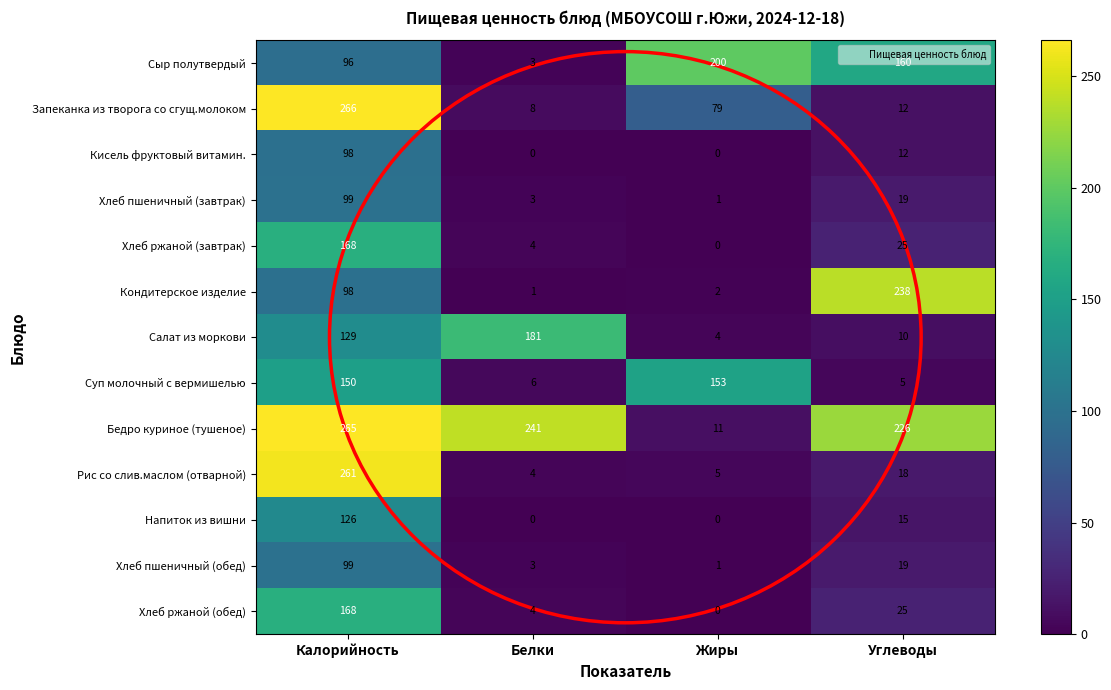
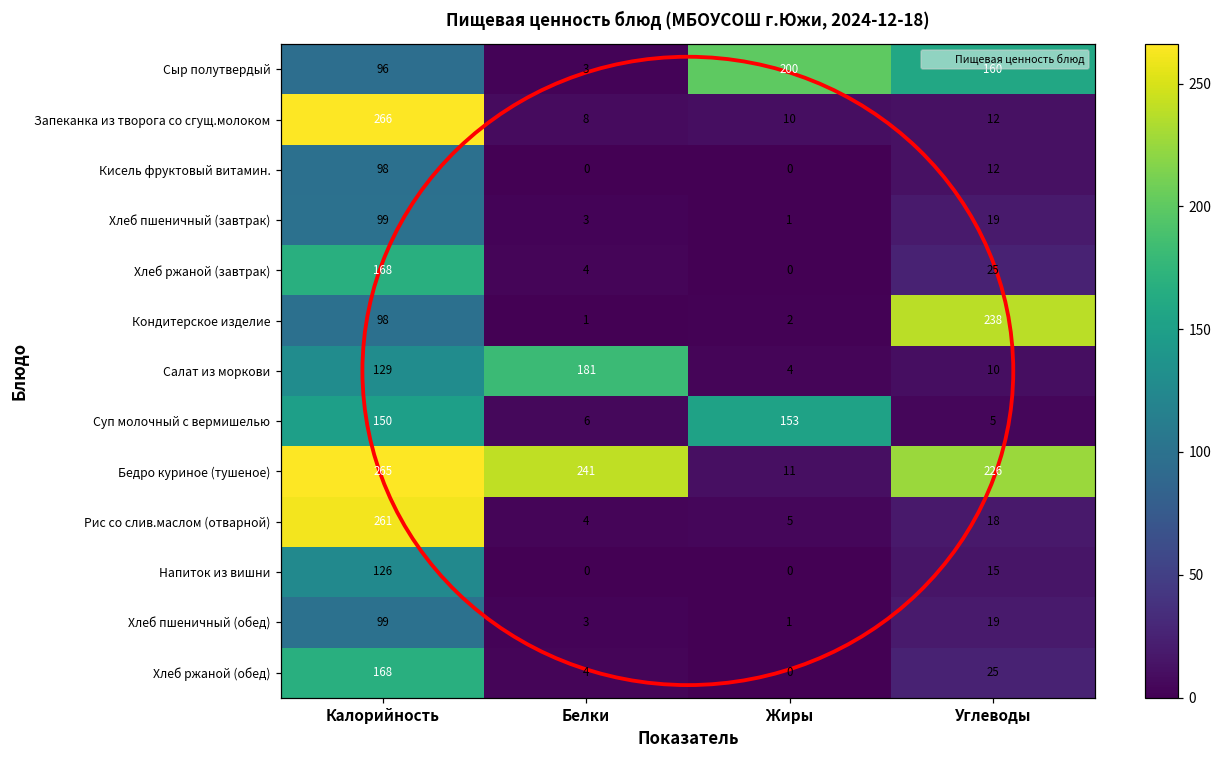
  {
    "Сыр полутвердый": {
      "Калорийность": 96,
      "Белки": 3,
      "Жиры": 200
    },
    "Запеканка из творога со сгущ.молоком": {
      "Калорийность": 266,
      "Белки": 8,
-     "Жиры": 79,
+     "Жиры": 10,
      "Углеводы": 12
    },
    "Кисель фруктовый витамин.": {
      "Калорийность": 98,
      "Белки": 0,
      "Жиры": 0,
      "Углеводы": 12
    },
    "Хлеб пшеничный (завтрак)": {
      "Калорийность": 99,
      "Белки": 3,
      "Жиры": 1,
      "Углеводы": 19
    },
    "Хлеб ржаной (завтрак)": {
      "Калорийность": 168,
      "Белки": 4,
      "Жиры": 0,
      "Углеводы": 25
    },
    "Кондитерское изделие": {
      "Калорийность": 98,
      "Белки": 1,
      "Жиры": 2,
      "Углеводы": 238
    },
    "Салат из моркови": {
      "Калорийность": 129,
      "Белки": 181,
      "Жиры": 4,
      "Углеводы": 10
    },
    "Суп молочный с вермишелью": {
      "Калорийность": 150,
      "Белки": 6,
      "Жиры": 153,
      "Углеводы": 5
    },
    "Бедро куриное (тушеное)": {
      "Калорийность": 265,
      "Белки": 241,
      "Жиры": 11,
      "Углеводы": 226
    },
    "Рис со слив.маслом (отварной)": {
      "Калорийность": 261,
      "Белки": 4,
      "Жиры": 5,
      "Углеводы": 18
    },
    "Напиток из вишни": {
      "Калорийность": 126,
      "Белки": 0,
      "Жиры": 0,
      "Углеводы": 15
    },
    "Хлеб пшеничный (обед)": {
      "Калорийность": 99,
      "Белки": 3,
      "Жиры": 1,
      "Углеводы": 19
    },
    "Хлеб ржаной (обед)": {
      "Калорийность": 168,
      "Белки": 4,
      "Жиры": 0,
      "Углеводы": 25
    }
  }
